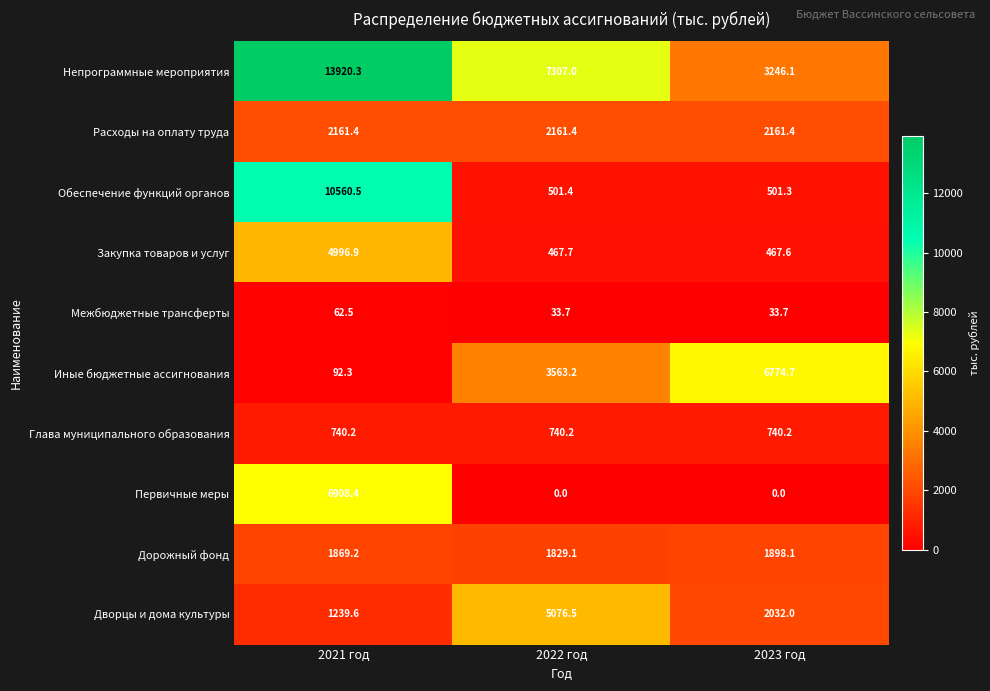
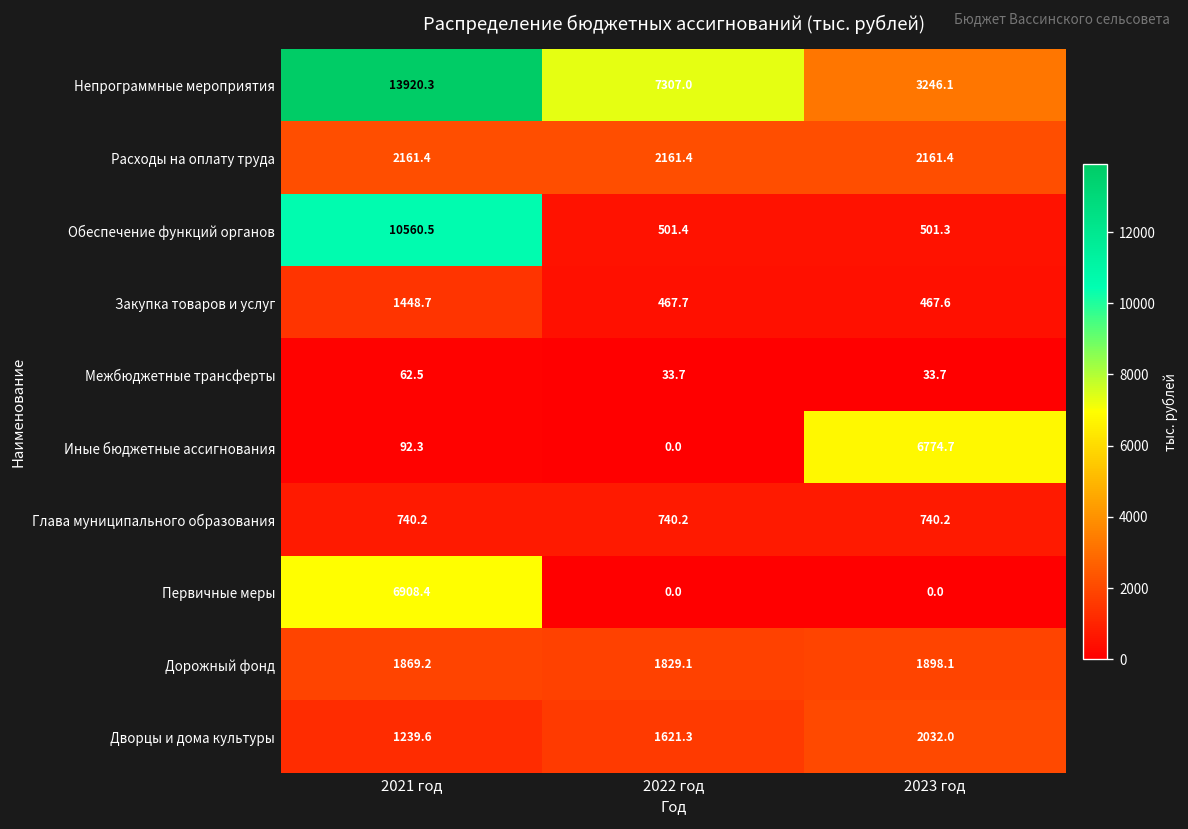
  {
    "Непрограммные мероприятия": {
      "2021 год": 13920.3,
      "2022 год": 7307.0,
      "2023 год": 3246.1
    },
    "Расходы на оплату труда": {
      "2021 год": 2161.4,
      "2022 год": 2161.4,
      "2023 год": 2161.4
    },
    "Обеспечение функций органов": {
      "2021 год": 10560.5,
      "2022 год": 501.4,
      "2023 год": 501.3
    },
    "Закупка товаров и услуг": {
-     "2021 год": 4996.9,
+     "2021 год": 1448.7,
      "2022 год": 467.7,
      "2023 год": 467.6
    },
    "Межбюджетные трансферты": {
      "2021 год": 62.5,
      "2022 год": 33.7,
      "2023 год": 33.7
    },
    "Иные бюджетные ассигнования": {
      "2021 год": 92.3,
-     "2022 год": 3563.2,
+     "2022 год": 0.0,
      "2023 год": 6774.7
    },
    "Глава муниципального образования": {
      "2021 год": 740.2,
      "2022 год": 740.2,
      "2023 год": 740.2
    },
    "Первичные меры": {
      "2021 год": 6908.4,
      "2022 год": 0.0,
      "2023 год": 0.0
    },
    "Дорожный фонд": {
      "2021 год": 1869.2,
      "2022 год": 1829.1,
      "2023 год": 1898.1
    },
    "Дворцы и дома культуры": {
      "2021 год": 1239.6,
-     "2022 год": 5076.5,
+     "2022 год": 1621.3,
      "2023 год": 2032.0
    }
  }
